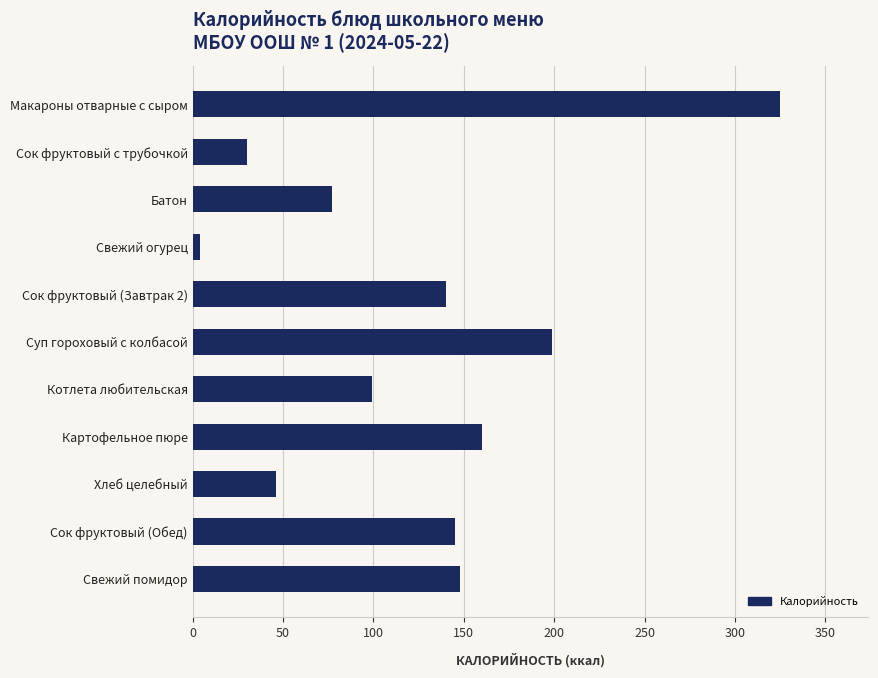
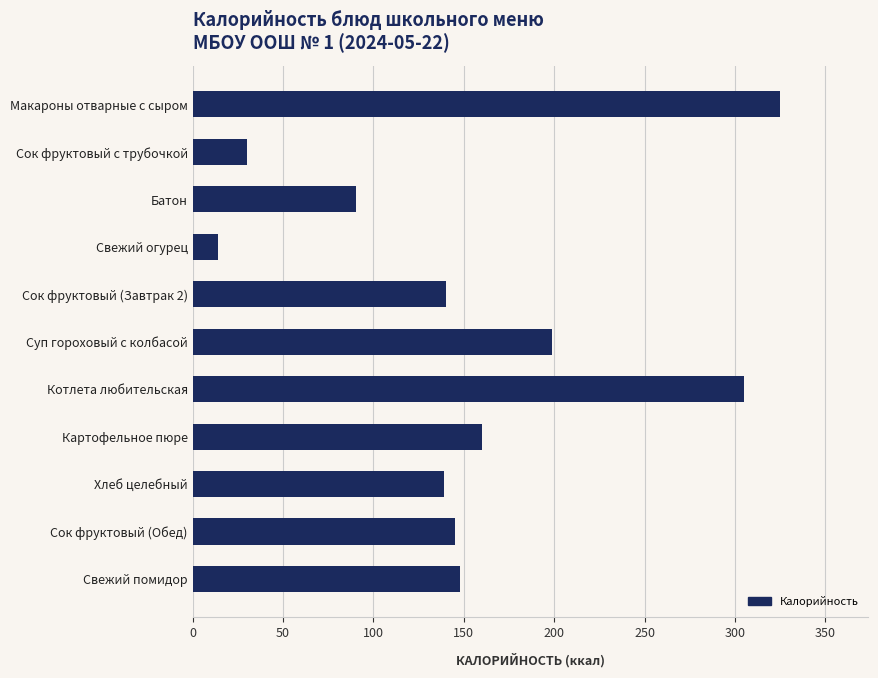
  {
    "Макароны отварные с сыром": 325,
    "Сок фруктовый с трубочкой": 30,
-   "Батон": 77,
-   "Свежий огурец": 4,
+   "Батон": 91,
+   "Свежий огурец": 14,
    "Сок фруктовый (Завтрак 2)": 140,
    "Суп гороховый с колбасой": 199,
-   "Котлета любительская": 99,
+   "Котлета любительская": 305,
    "Картофельное пюре": 160,
-   "Хлеб целебный": 46,
+   "Хлеб целебный": 139,
    "Сок фруктовый (Обед)": 145,
    "Свежий помидор": 148
  }
